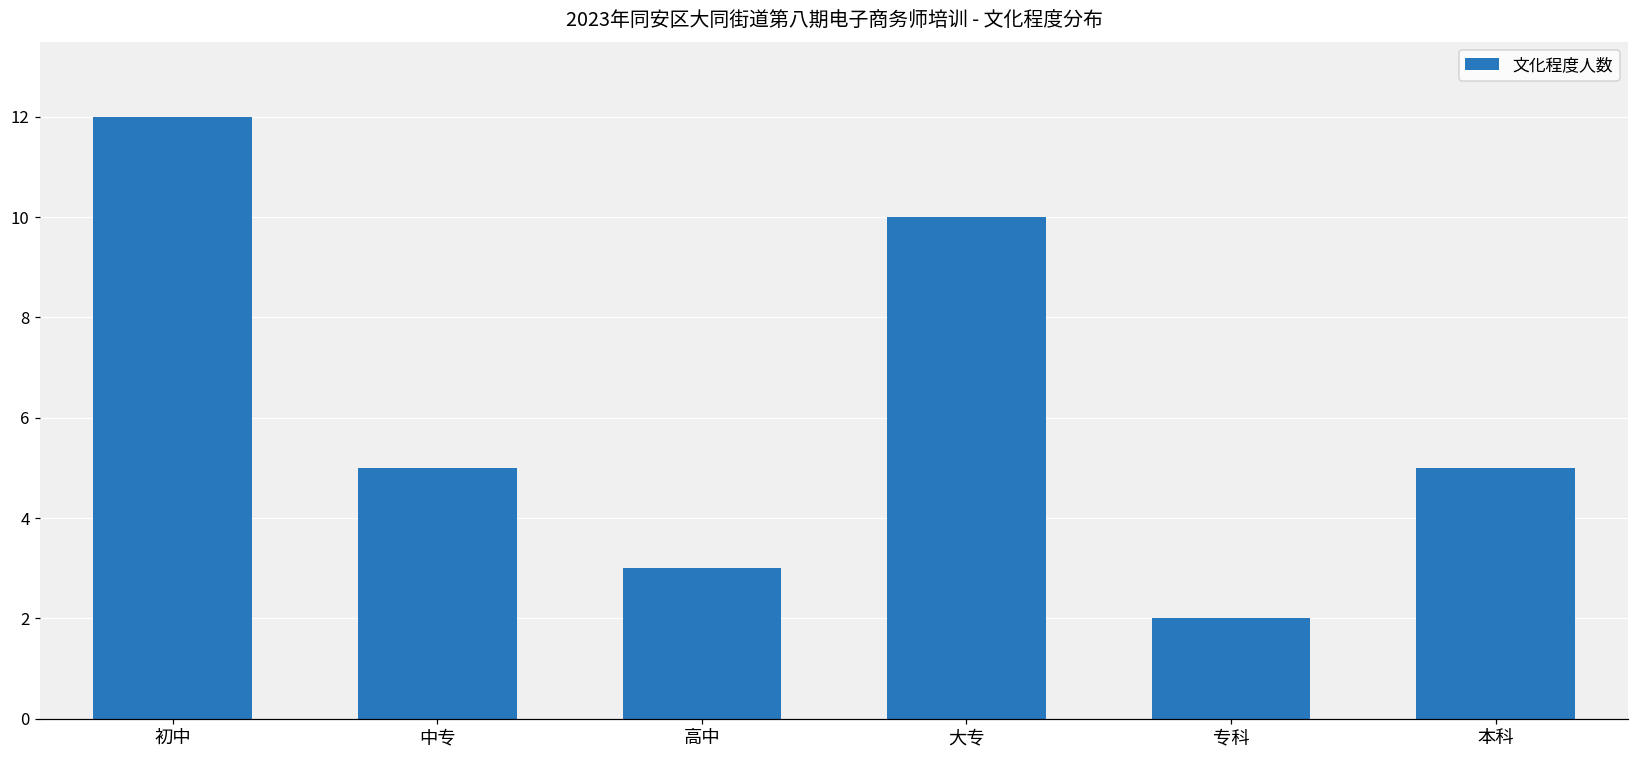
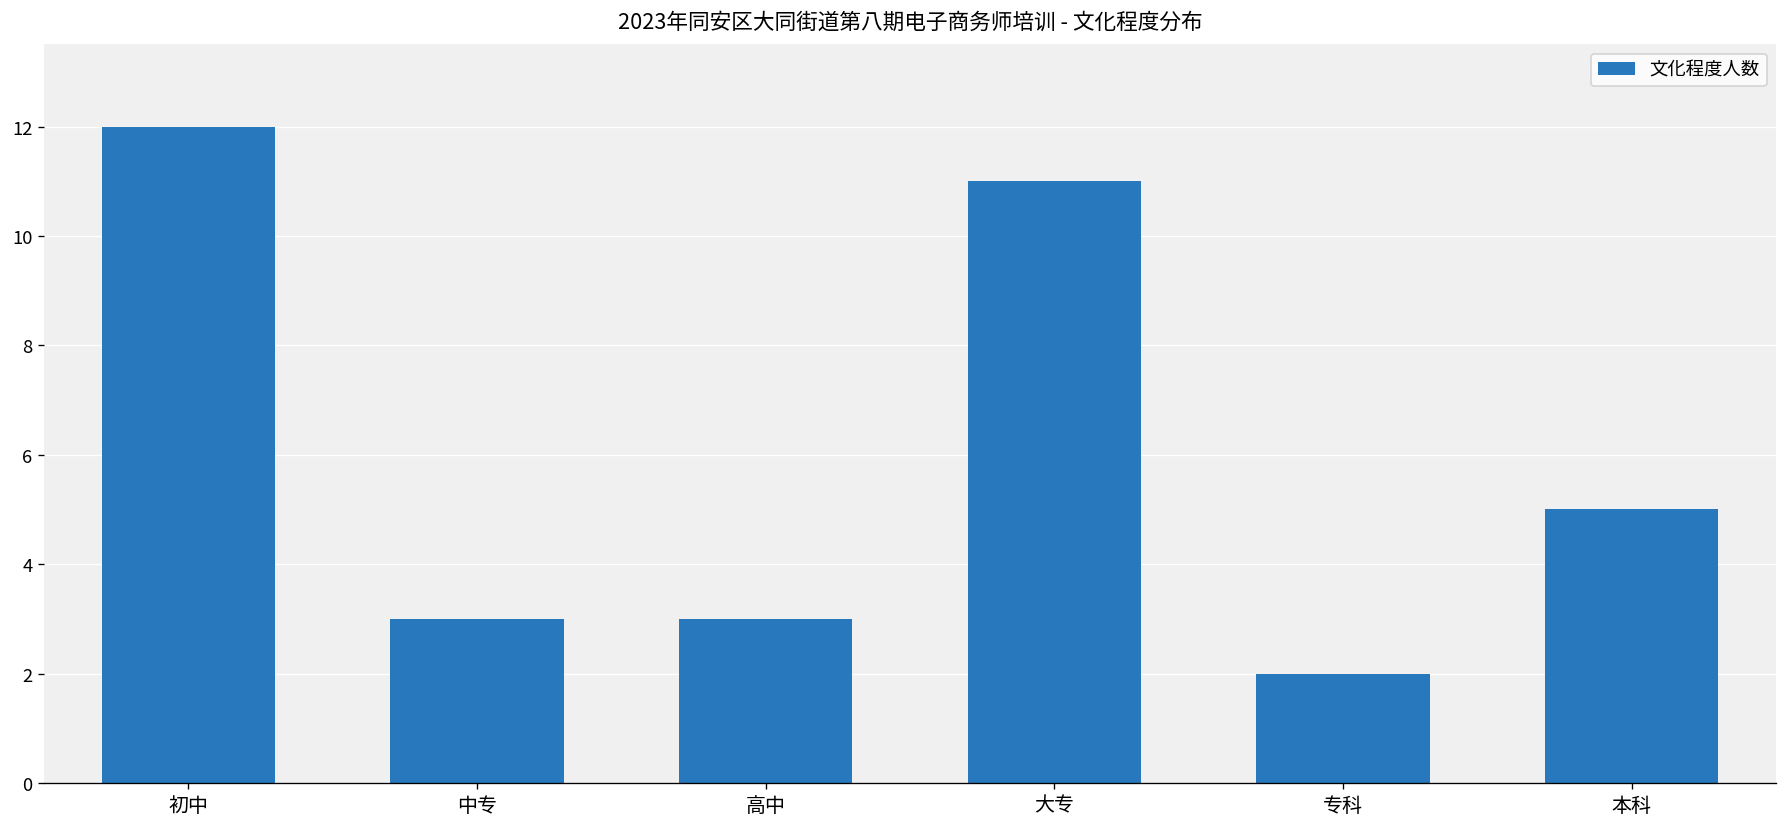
  {
    "初中": 12,
-   "中专": 5,
+   "中专": 3,
    "高中": 3,
-   "大专": 10,
+   "大专": 11,
    "专科": 2,
    "本科": 5
  }
